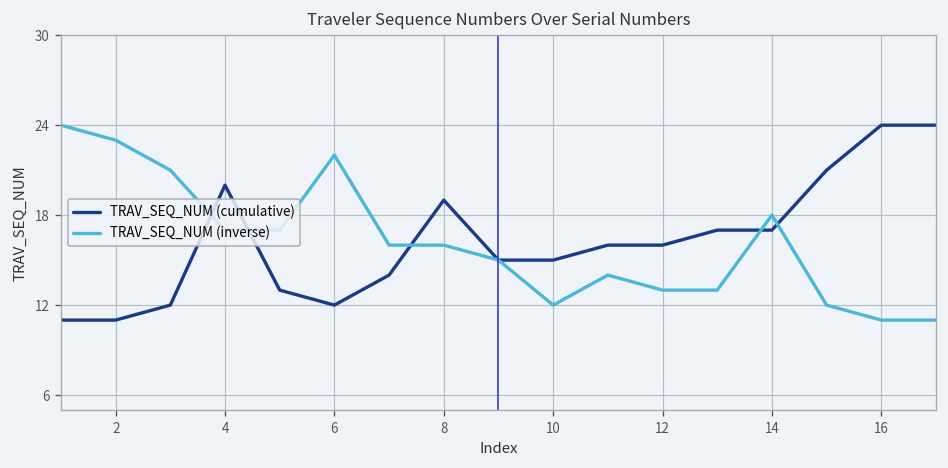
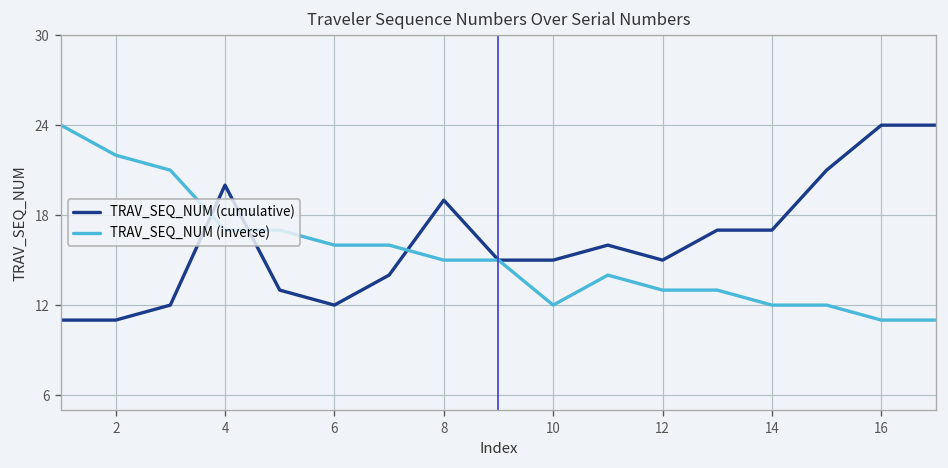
  {
    "TRAV_SEQ_NUM (cumulative)": {
      "2": 11,
      "4": 20,
      "6": 12,
      "8": 19,
      "10": 15,
-     "12": 16,
+     "12": 15,
      "14": 17,
      "16": 24
    },
    "TRAV_SEQ_NUM (inverse)": {
-     "2": 23,
-     "6": 22,
-     "8": 16,
+     "2": 22,
+     "6": 16,
+     "8": 15,
      "10": 12,
      "12": 13,
-     "14": 18,
+     "14": 12,
      "16": 11
    }
  }
